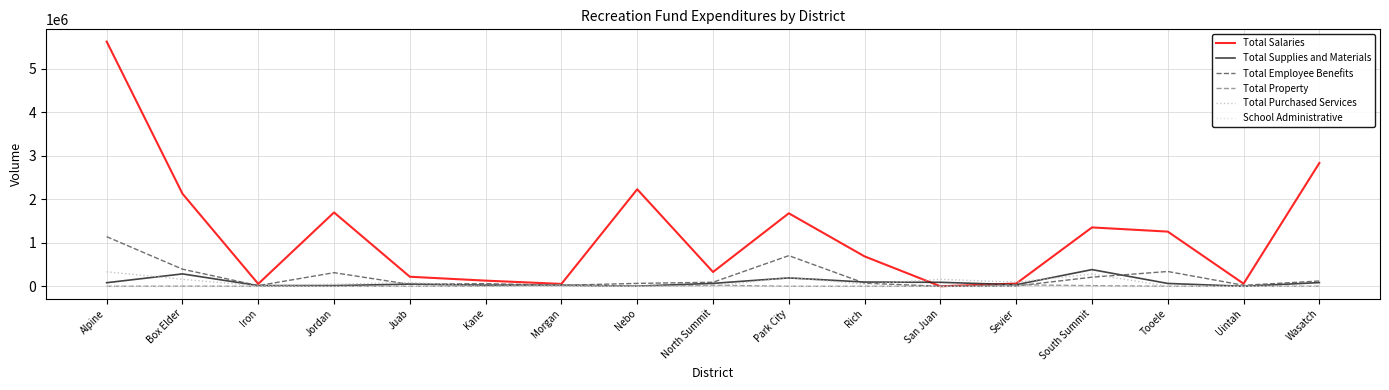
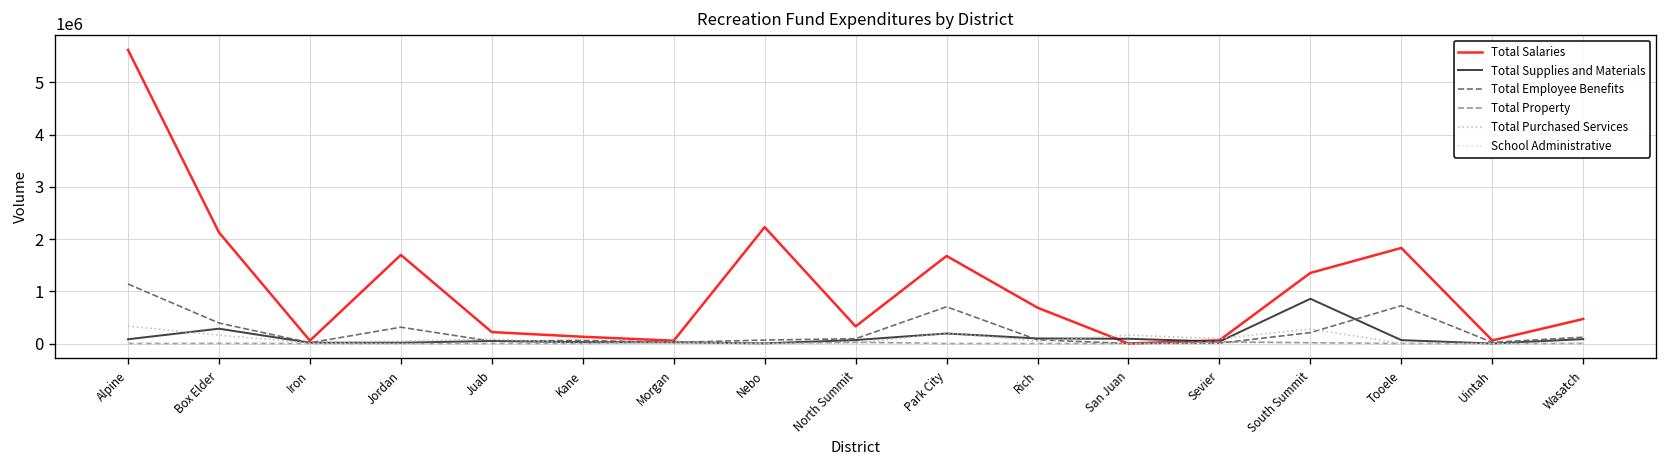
  {
    "Total Salaries": {
      "Alpine": 5600000,
      "Box Elder": 2100000,
      "Jordan": 1700000,
      "Juab": 200000,
      "Kane": 100000,
      "Nebo": 2200000,
      "North Summit": 300000,
      "Park City": 1700000,
      "Rich": 700000,
      "South Summit": 1400000,
-     "Tooele": 1300000,
-     "Wasatch": 2800000
+     "Tooele": 1800000,
+     "Wasatch": 500000
    },
    "Total Supplies and Materials": {
      "Alpine": 100000,
      "Box Elder": 300000,
      "San Juan": 100000,
-     "South Summit": 400000,
+     "South Summit": 900000,
      "Tooele": 100000
    },
    "Total Employee Benefits": {
      "Alpine": 1100000,
      "Box Elder": 400000,
      "Jordan": 300000,
      "Nebo": 100000,
      "Park City": 700000,
      "South Summit": 200000,
-     "Tooele": 300000
+     "Tooele": 700000
    }
  }
